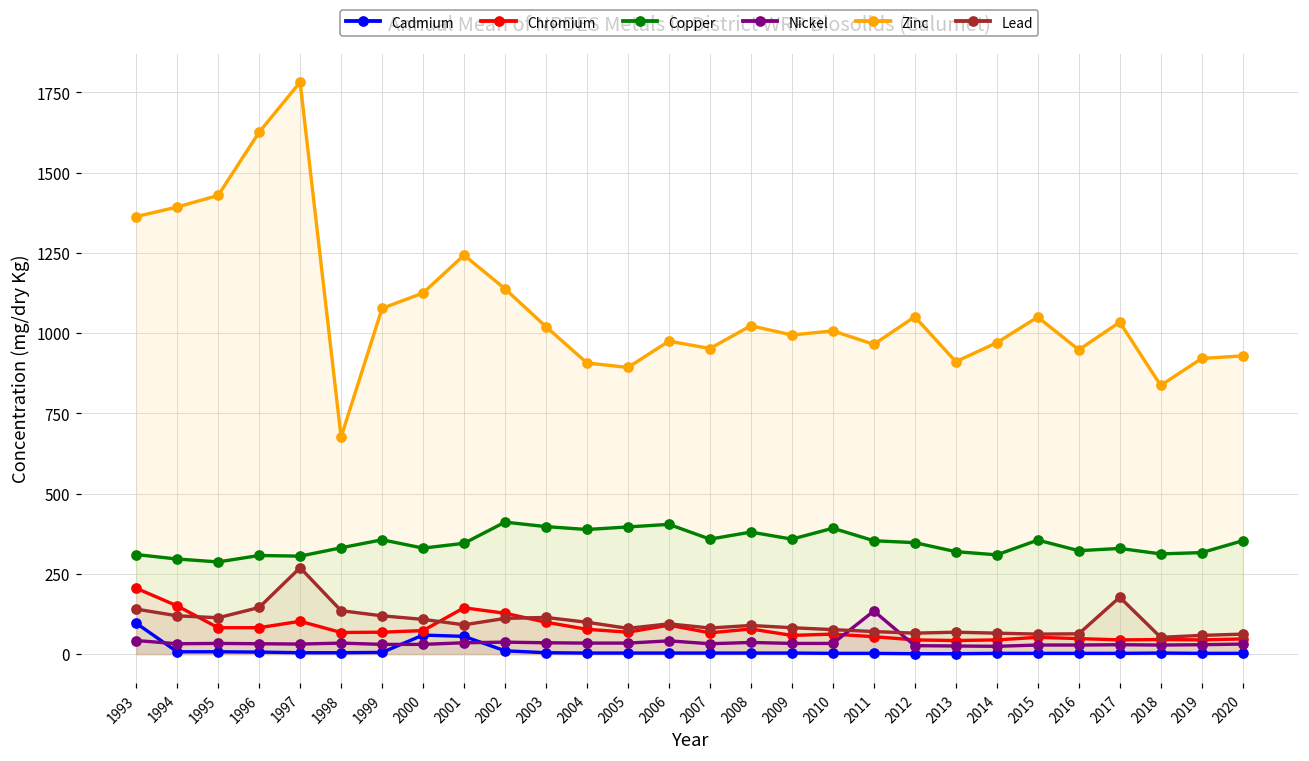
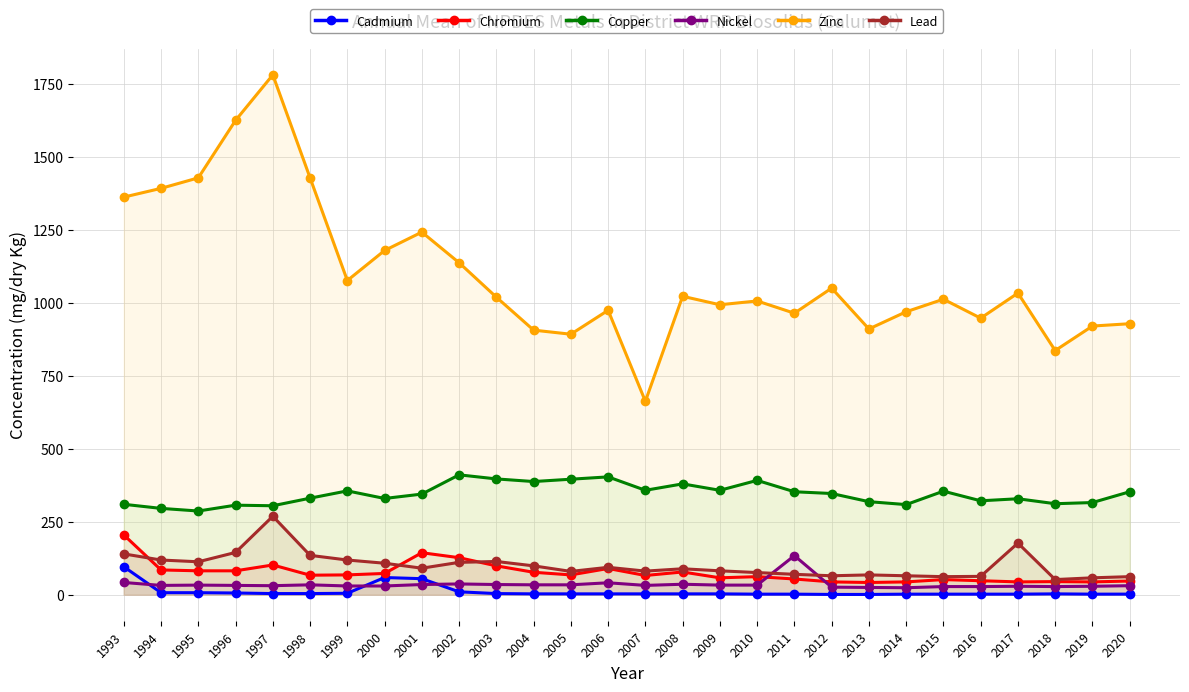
  {
    "Cadmium": {
      "1993": 100,
      "1994": 10,
      "1995": 10,
      "1996": 10,
      "1997": 0,
      "1998": 0,
      "1999": 10,
      "2000": 60,
      "2001": 60,
      "2002": 10,
      "2003": 0,
      "2004": 0,
      "2005": 0,
      "2006": 0,
      "2007": 0,
      "2008": 0,
      "2009": 0,
      "2010": 0,
      "2011": 0,
      "2012": 0,
      "2013": 0,
      "2014": 0,
      "2015": 0,
      "2016": 0,
      "2017": 0,
      "2018": 0,
      "2019": 0,
      "2020": 0
    },
    "Chromium": {
      "1993": 210,
-     "1994": 150,
+     "1994": 90,
      "1995": 80,
      "1996": 80,
      "1997": 100,
      "1998": 70,
      "1999": 70,
      "2000": 70,
      "2001": 140,
      "2002": 130,
      "2003": 100,
      "2004": 80,
      "2005": 70,
      "2007": 70,
      "2008": 80,
      "2009": 60,
      "2010": 60,
      "2011": 50,
      "2012": 40,
      "2013": 40,
      "2014": 40,
      "2015": 50,
      "2016": 50,
      "2017": 40,
      "2019": 40,
      "2020": 50
    },
    "Copper": {
      "1993": 310,
      "1994": 300,
      "1995": 290,
      "1996": 310,
      "1997": 310,
      "1998": 330,
      "1999": 360,
      "2000": 330,
      "2001": 350,
      "2002": 410,
      "2003": 400,
      "2004": 390,
      "2005": 400,
      "2006": 400,
      "2007": 360,
      "2008": 380,
      "2009": 360,
      "2010": 390,
      "2011": 350,
      "2012": 350,
      "2013": 320,
      "2014": 310,
      "2015": 360,
      "2016": 320,
      "2017": 330,
      "2018": 310,
      "2019": 320,
      "2020": 350
    },
    "Nickel": {
      "1993": 40,
      "1994": 30,
      "1995": 30,
      "1996": 30,
      "1997": 30,
      "1998": 30,
      "1999": 30,
      "2000": 30,
      "2001": 40,
      "2002": 40,
      "2003": 40,
      "2004": 30,
      "2005": 30,
      "2006": 40,
      "2007": 30,
      "2008": 40,
      "2009": 30,
      "2010": 30,
      "2011": 130,
      "2012": 30,
      "2013": 30,
      "2014": 20,
      "2015": 30,
      "2016": 30,
      "2017": 30,
      "2018": 30,
      "2019": 30,
      "2020": 30
    },
    "Zinc": {
      "1993": 1360,
      "1994": 1390,
      "1995": 1430,
      "1996": 1630,
      "1997": 1780,
-     "1998": 680,
+     "1998": 1430,
      "1999": 1080,
-     "2000": 1130,
+     "2000": 1180,
      "2001": 1240,
      "2002": 1140,
      "2003": 1020,
      "2004": 910,
      "2005": 890,
      "2006": 980,
-     "2007": 950,
+     "2007": 660,
      "2008": 1020,
      "2009": 990,
      "2010": 1010,
      "2011": 970,
      "2012": 1050,
      "2013": 910,
      "2014": 970,
-     "2015": 1050,
+     "2015": 1010,
      "2016": 950,
      "2017": 1030,
      "2018": 840,
      "2019": 920,
      "2020": 930
    },
    "Lead": {
      "1993": 140,
      "1994": 120,
      "1995": 110,
      "1996": 150,
      "1997": 270,
      "1998": 140,
      "1999": 120,
      "2000": 110,
      "2001": 90,
      "2002": 110,
      "2003": 110,
      "2004": 100,
      "2005": 80,
      "2007": 80,
      "2008": 90,
      "2009": 80,
      "2010": 80,
      "2011": 70,
      "2012": 70,
      "2013": 70,
      "2014": 70,
      "2015": 60,
      "2016": 60,
      "2017": 180,
      "2019": 60,
      "2020": 60
    }
  }
